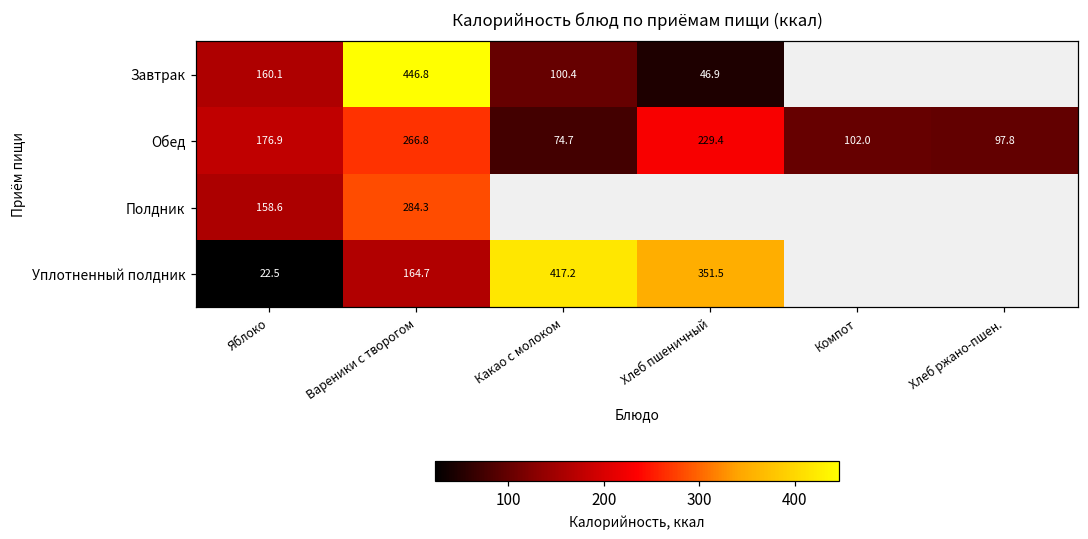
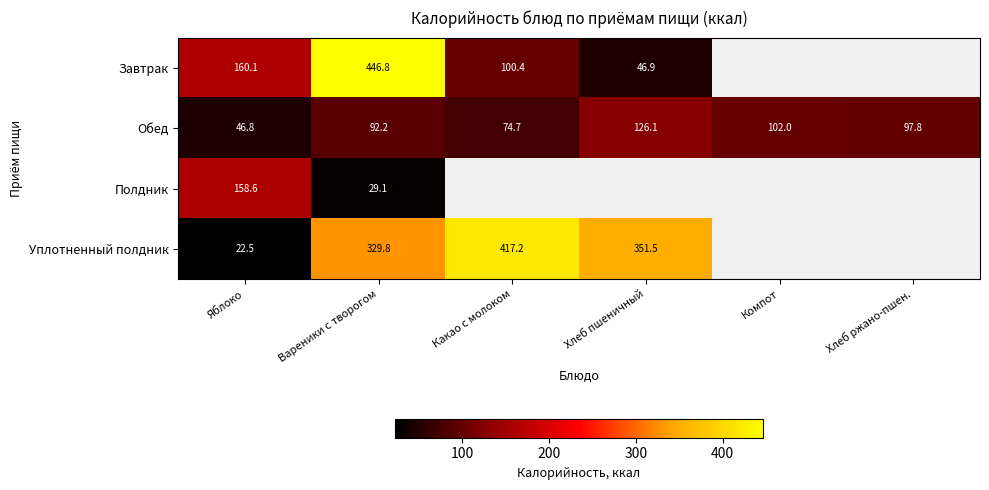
  {
    "Завтрак": {
      "Яблоко": 160.1,
      "Вареники с творогом": 446.8,
      "Какао с молоком": 100.4,
      "Хлеб пшеничный": 46.9
    },
    "Обед": {
-     "Яблоко": 176.9,
-     "Вареники с творогом": 266.8,
+     "Яблоко": 46.8,
+     "Вареники с творогом": 92.2,
      "Какао с молоком": 74.7,
-     "Хлеб пшеничный": 229.4,
+     "Хлеб пшеничный": 126.1,
      "Компот": 102.0,
      "Хлеб ржано-пшен.": 97.8
    },
    "Полдник": {
      "Яблоко": 158.6,
-     "Вареники с творогом": 284.3
+     "Вареники с творогом": 29.1
    },
    "Уплотненный полдник": {
      "Яблоко": 22.5,
-     "Вареники с творогом": 164.7,
+     "Вареники с творогом": 329.8,
      "Какао с молоком": 417.2,
      "Хлеб пшеничный": 351.5
    }
  }
